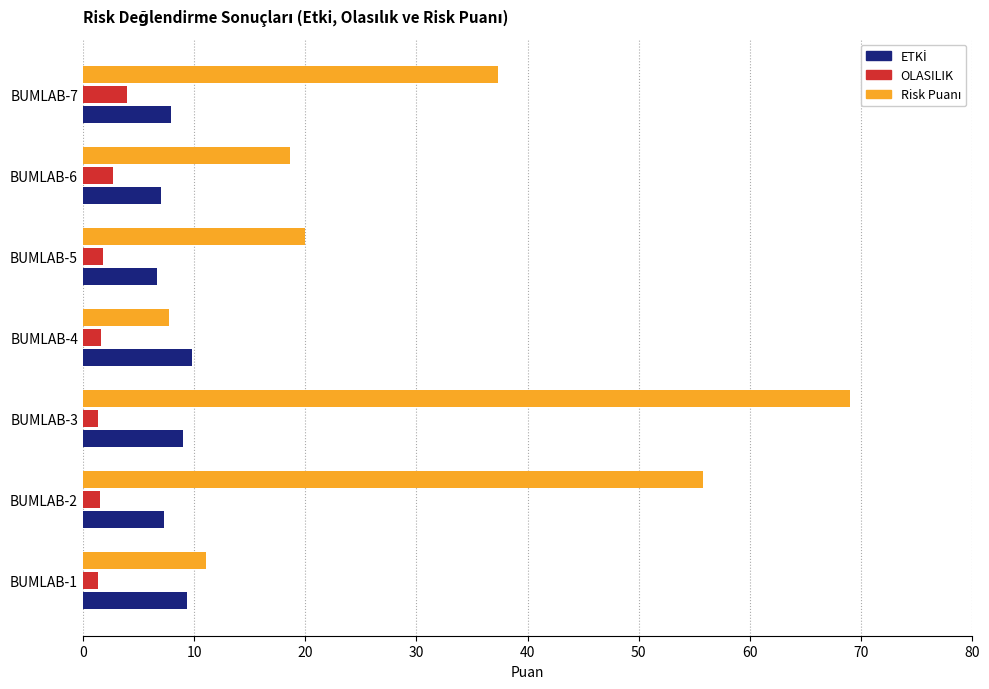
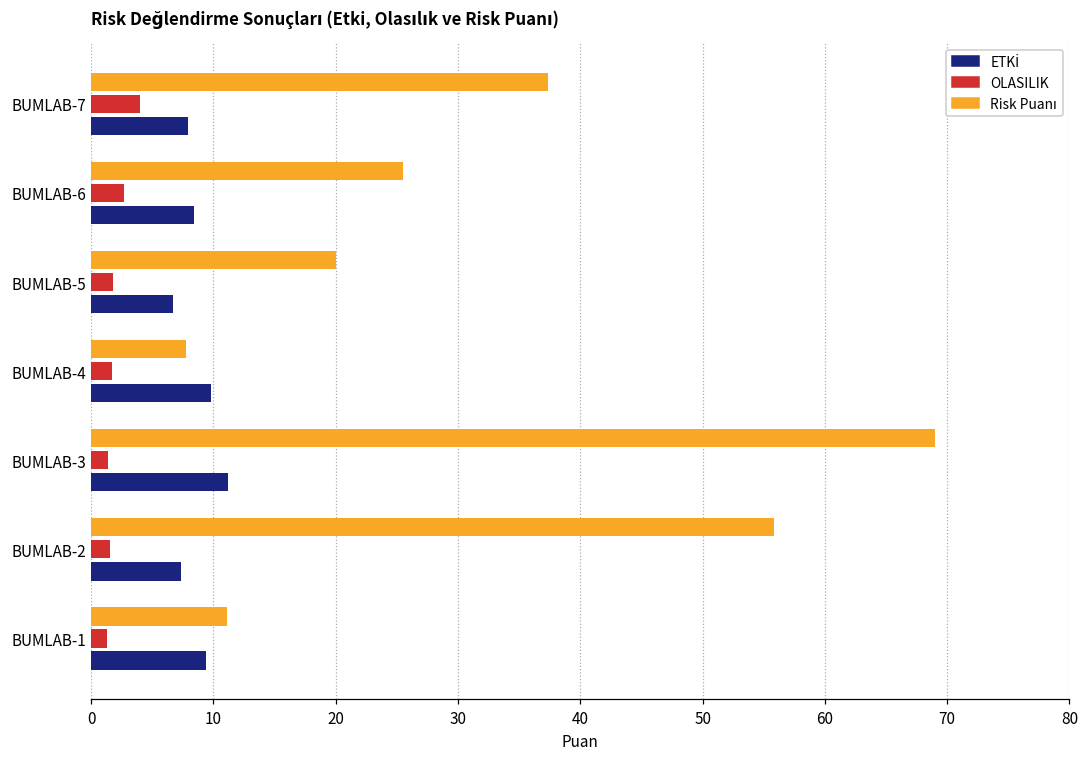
  {
    "ETKİ": {
      "BUMLAB-7": 8.0,
-     "BUMLAB-6": 7.0,
+     "BUMLAB-6": 8.4,
      "BUMLAB-5": 6.7,
      "BUMLAB-4": 9.8,
-     "BUMLAB-3": 9.0,
+     "BUMLAB-3": 11.2,
      "BUMLAB-2": 7.3,
      "BUMLAB-1": 9.4
    },
    "OLASILIK": {
      "BUMLAB-7": 4.0,
      "BUMLAB-6": 2.7,
      "BUMLAB-5": 1.8,
      "BUMLAB-4": 1.7,
      "BUMLAB-3": 1.3,
      "BUMLAB-2": 1.5,
      "BUMLAB-1": 1.3
    },
    "Risk Puanı": {
      "BUMLAB-7": 37.3,
-     "BUMLAB-6": 18.7,
+     "BUMLAB-6": 25.5,
      "BUMLAB-5": 20.0,
      "BUMLAB-4": 7.8,
      "BUMLAB-3": 69.0,
      "BUMLAB-2": 55.8,
      "BUMLAB-1": 11.1
    }
  }
